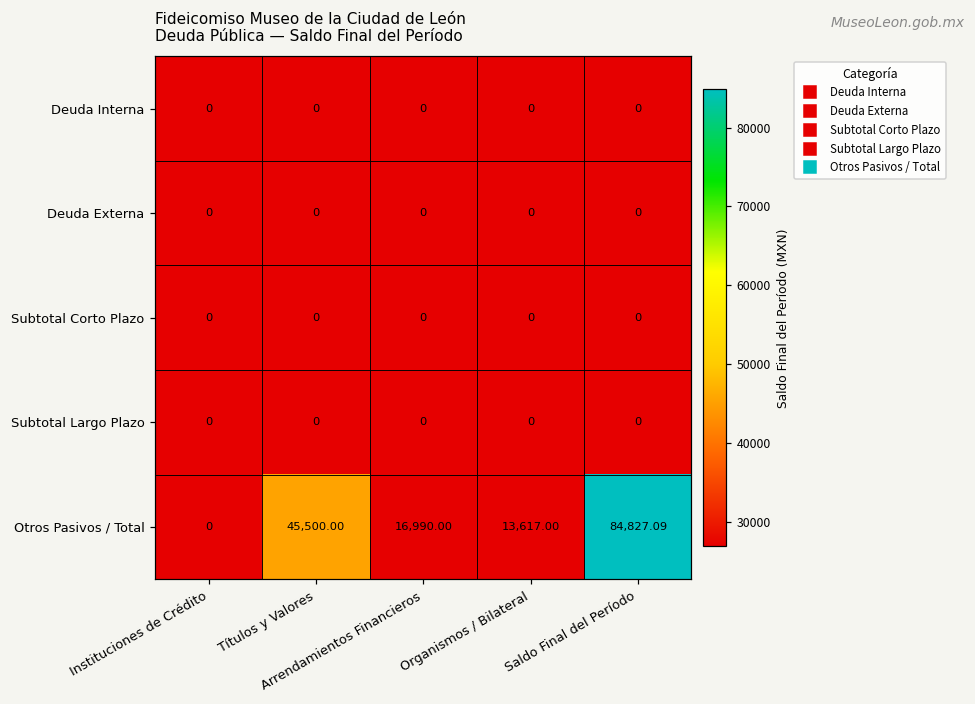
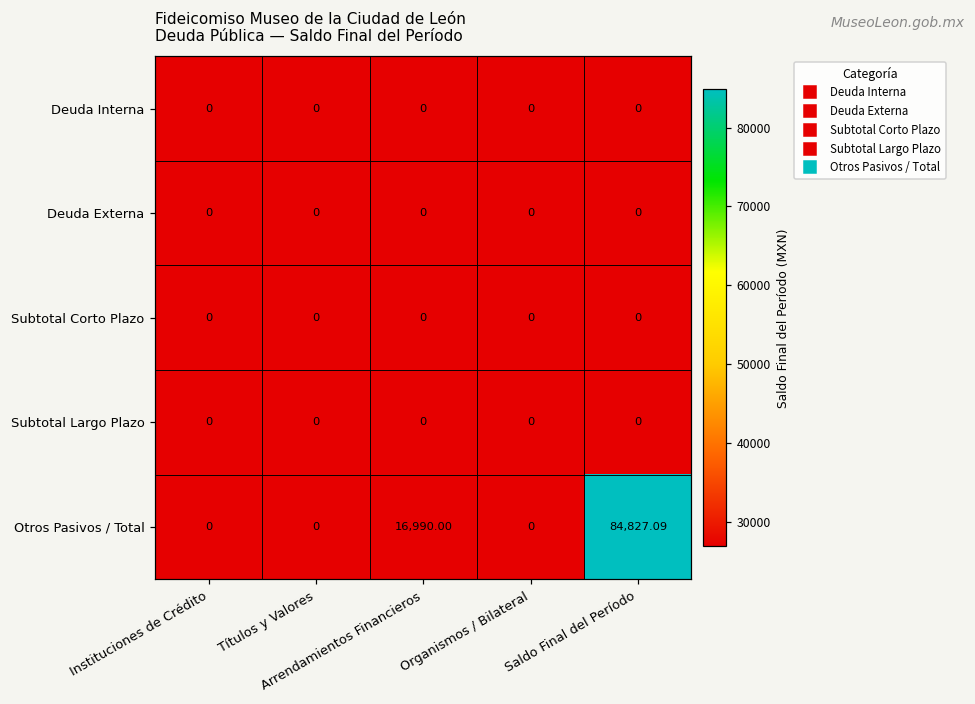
  {
    "Deuda Interna": {
      "Instituciones de Crédito": "0",
      "Títulos y Valores": "0",
      "Arrendamientos Financieros": "0",
      "Organismos / Bilateral": "0",
      "Saldo Final del Período": "0"
    },
    "Deuda Externa": {
      "Instituciones de Crédito": "0",
      "Títulos y Valores": "0",
      "Arrendamientos Financieros": "0",
      "Organismos / Bilateral": "0",
      "Saldo Final del Período": "0"
    },
    "Subtotal Corto Plazo": {
      "Instituciones de Crédito": "0",
      "Títulos y Valores": "0",
      "Arrendamientos Financieros": "0",
      "Organismos / Bilateral": "0",
      "Saldo Final del Período": "0"
    },
    "Subtotal Largo Plazo": {
      "Instituciones de Crédito": "0",
      "Títulos y Valores": "0",
      "Arrendamientos Financieros": "0",
      "Organismos / Bilateral": "0",
      "Saldo Final del Período": "0"
    },
    "Otros Pasivos / Total": {
      "Instituciones de Crédito": "0",
-     "Títulos y Valores": "45,500.00",
+     "Títulos y Valores": "0",
      "Arrendamientos Financieros": "16,990.00",
-     "Organismos / Bilateral": "13,617.00",
+     "Organismos / Bilateral": "0",
      "Saldo Final del Período": "84,827.09"
    }
  }
